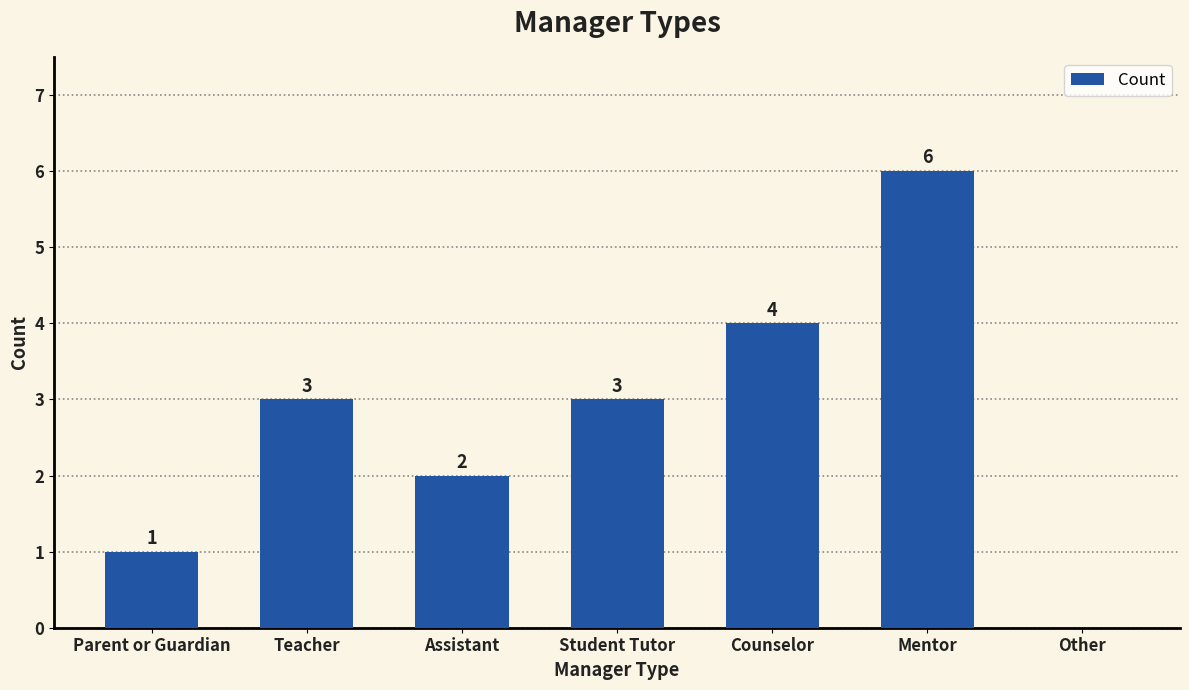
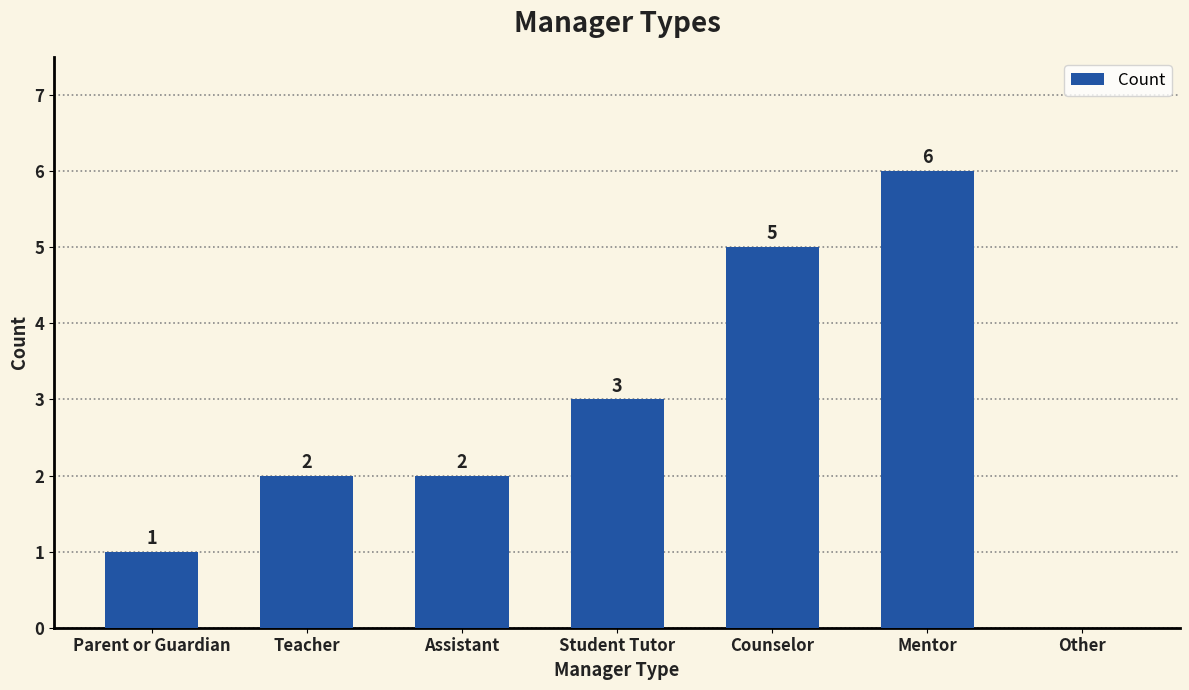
  {
    "Parent or Guardian": 1,
-   "Teacher": 3,
+   "Teacher": 2,
    "Assistant": 2,
    "Student Tutor": 3,
-   "Counselor": 4,
+   "Counselor": 5,
    "Mentor": 6
  }
